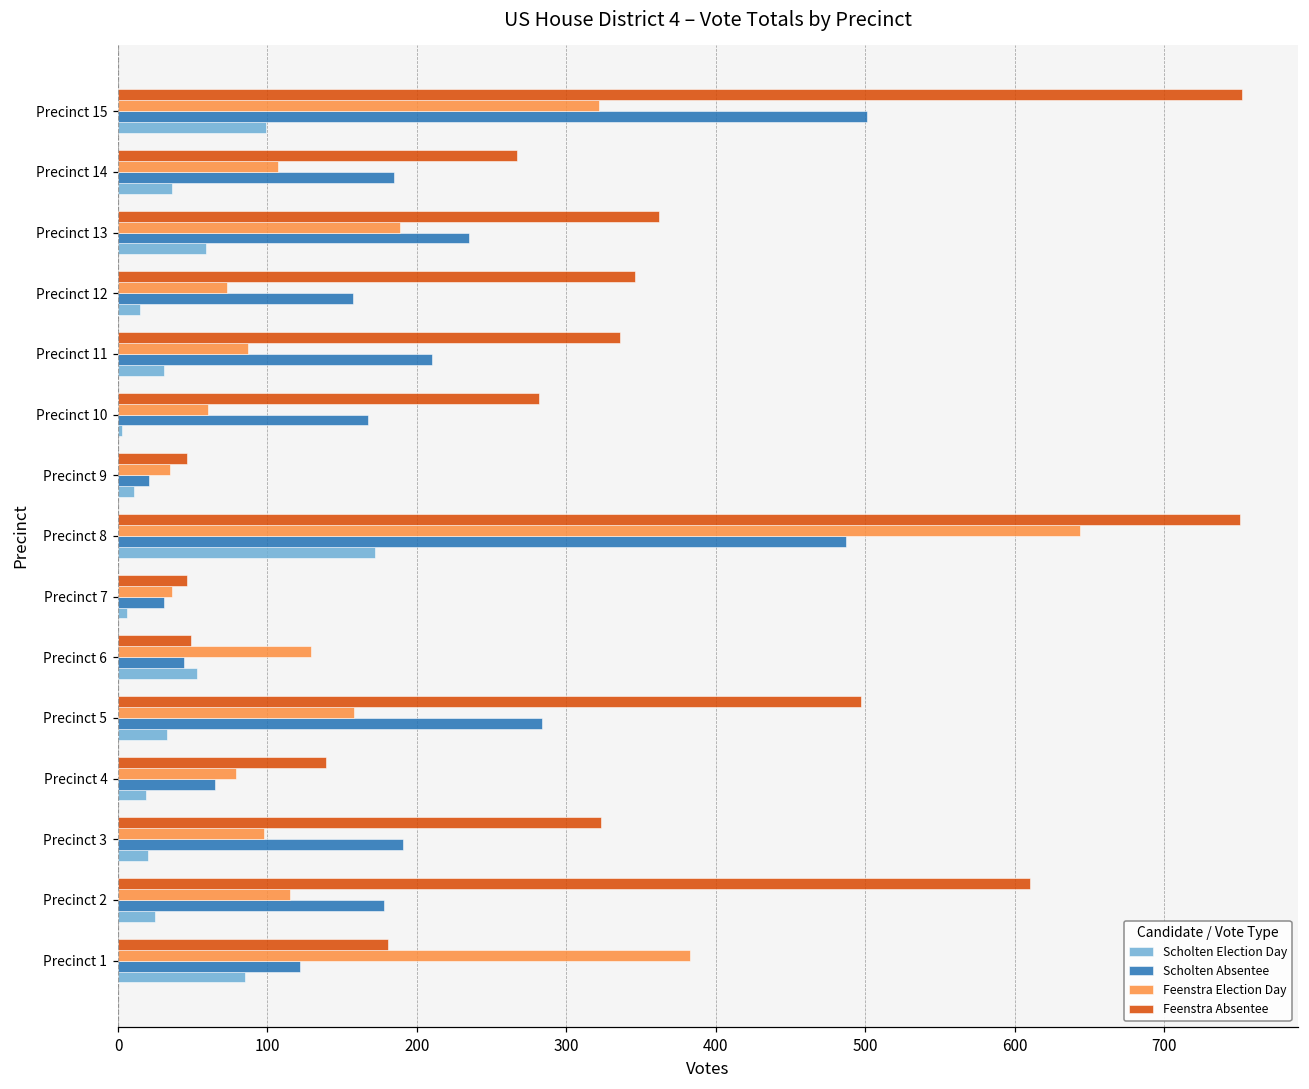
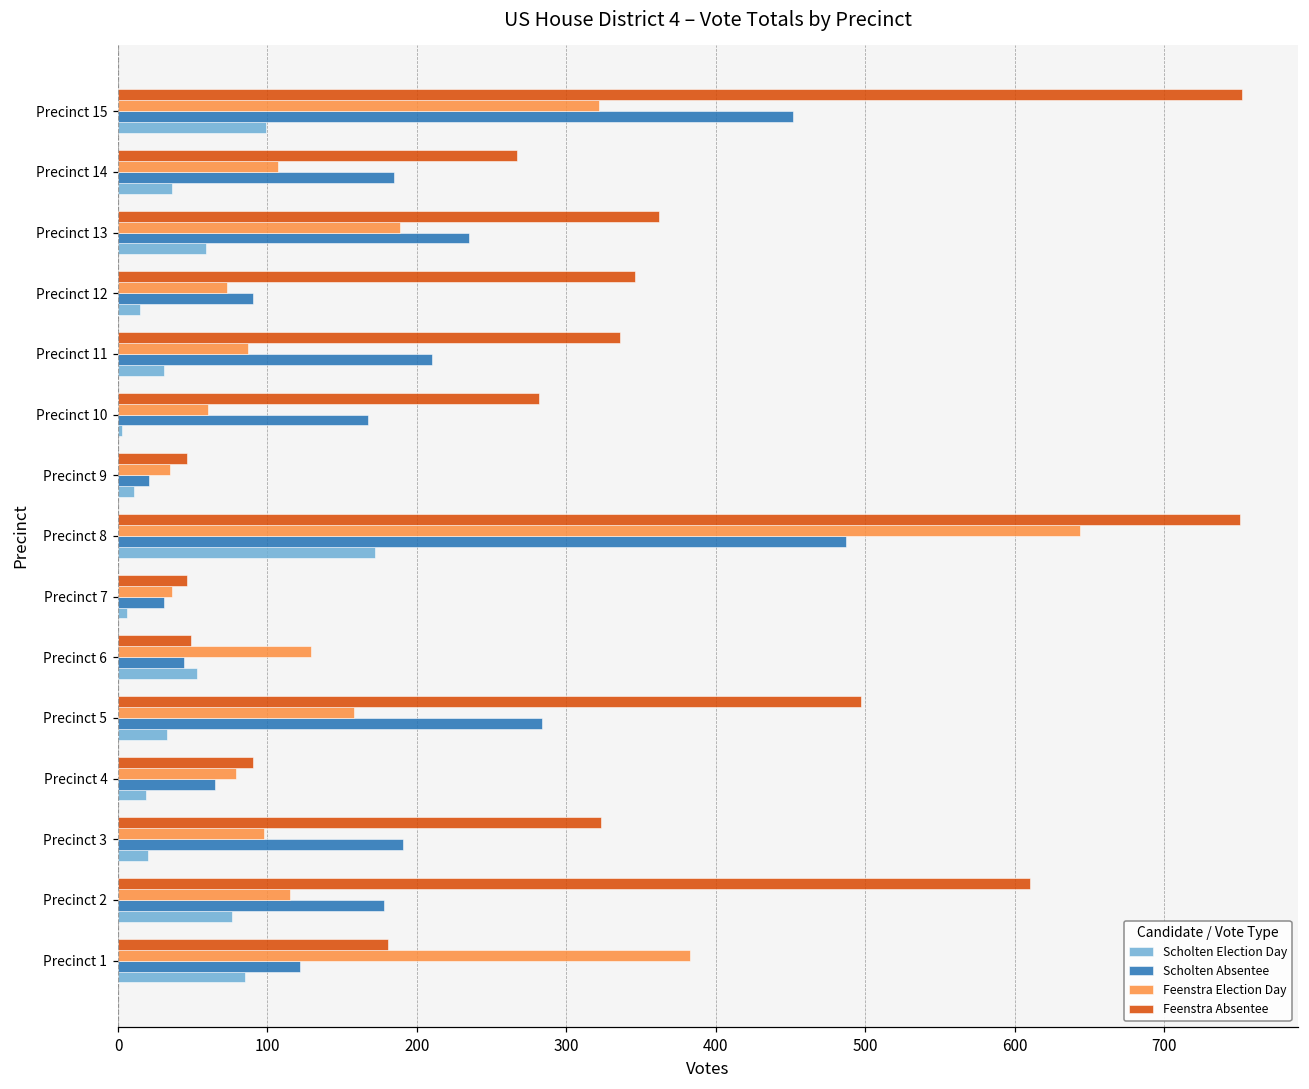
  {
    "Scholten Election Day": {
      "Precinct 15": 99,
      "Precinct 14": 36,
      "Precinct 13": 59,
      "Precinct 12": 15,
      "Precinct 11": 31,
      "Precinct 10": 3,
      "Precinct 9": 11,
      "Precinct 8": 172,
      "Precinct 7": 6,
      "Precinct 6": 53,
      "Precinct 5": 33,
      "Precinct 4": 19,
      "Precinct 3": 20,
-     "Precinct 2": 25,
+     "Precinct 2": 76,
      "Precinct 1": 85
    },
    "Scholten Absentee": {
-     "Precinct 15": 501,
+     "Precinct 15": 452,
      "Precinct 14": 185,
      "Precinct 13": 235,
-     "Precinct 12": 157,
+     "Precinct 12": 90,
      "Precinct 11": 210,
      "Precinct 10": 167,
      "Precinct 9": 21,
      "Precinct 8": 487,
      "Precinct 7": 31,
      "Precinct 6": 44,
      "Precinct 5": 284,
      "Precinct 4": 65,
      "Precinct 3": 191,
      "Precinct 2": 178,
      "Precinct 1": 122
    },
    "Feenstra Election Day": {
      "Precinct 15": 322,
      "Precinct 14": 107,
      "Precinct 13": 189,
      "Precinct 12": 73,
      "Precinct 11": 87,
      "Precinct 10": 60,
      "Precinct 9": 35,
      "Precinct 8": 644,
      "Precinct 7": 36,
      "Precinct 6": 129,
      "Precinct 5": 158,
      "Precinct 4": 79,
      "Precinct 3": 98,
      "Precinct 2": 115,
      "Precinct 1": 383
    },
    "Feenstra Absentee": {
      "Precinct 15": 752,
      "Precinct 14": 267,
      "Precinct 13": 362,
      "Precinct 12": 346,
      "Precinct 11": 336,
      "Precinct 10": 282,
      "Precinct 9": 46,
      "Precinct 8": 751,
      "Precinct 7": 46,
      "Precinct 6": 49,
      "Precinct 5": 497,
-     "Precinct 4": 139,
+     "Precinct 4": 90,
      "Precinct 3": 323,
      "Precinct 2": 610,
      "Precinct 1": 181
    }
  }
